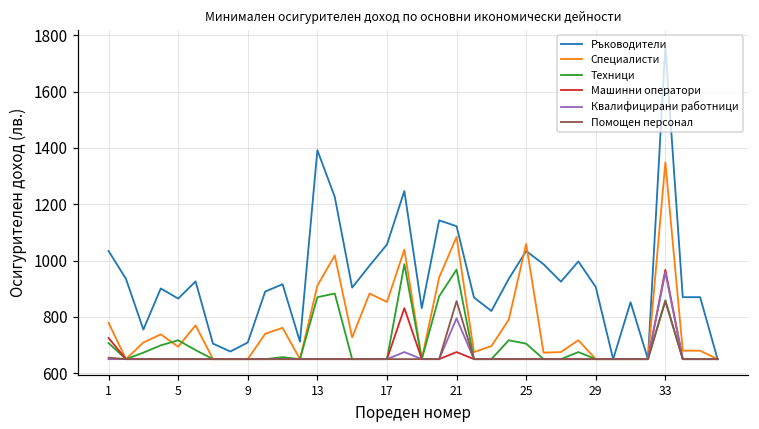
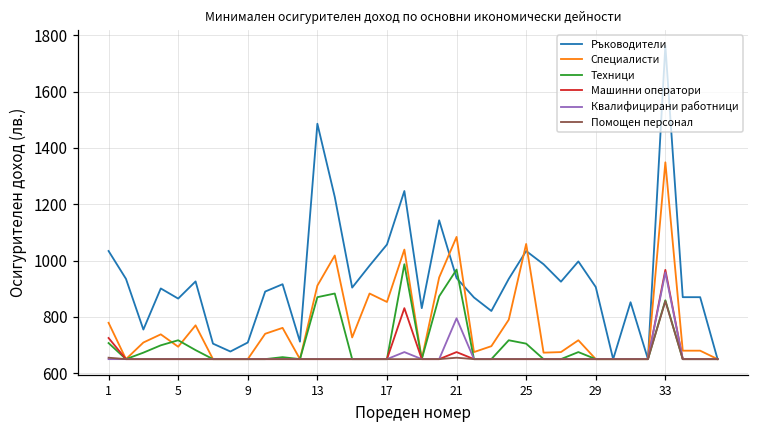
  {
    "Ръководители": {
      "1": 1030,
      "5": 870,
      "9": 710,
-     "13": 1390,
+     "13": 1490,
      "17": 1060,
-     "21": 1120,
+     "21": 940,
      "25": 1030,
      "29": 910
    },
    "Специалисти": {
      "1": 780,
      "5": 690,
      "13": 910,
      "17": 850,
      "21": 1080,
      "25": 1060,
      "33": 1350
    },
    "Техници": {
      "1": 710,
      "5": 720,
      "13": 870,
      "21": 970,
      "25": 710
    },
    "Машинни оператори": {
      "1": 730,
      "21": 680
    },
    "Квалифицирани работници": {
      "21": 800
    },
    "Помощен персонал": {
-     "21": 860
+     "21": 660
    }
  }
